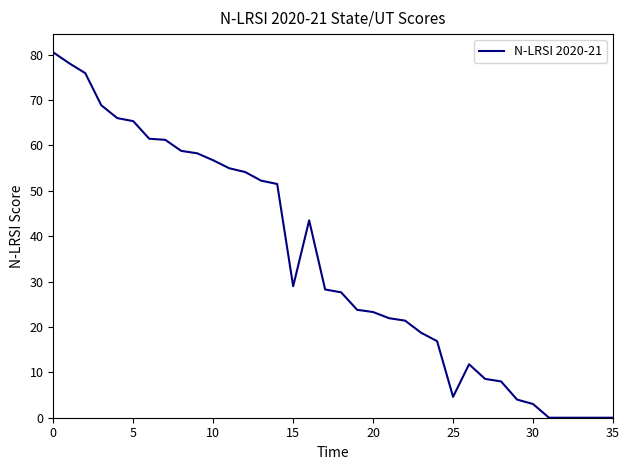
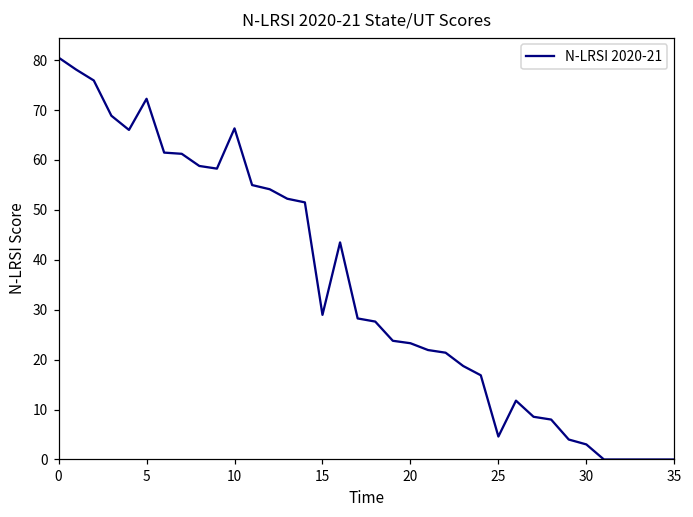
  {
    "0": 81,
-   "5": 65,
-   "10": 57,
+   "5": 72,
+   "10": 66,
    "15": 29,
    "20": 23,
    "25": 5,
    "30": 3,
    "35": 0
  }
